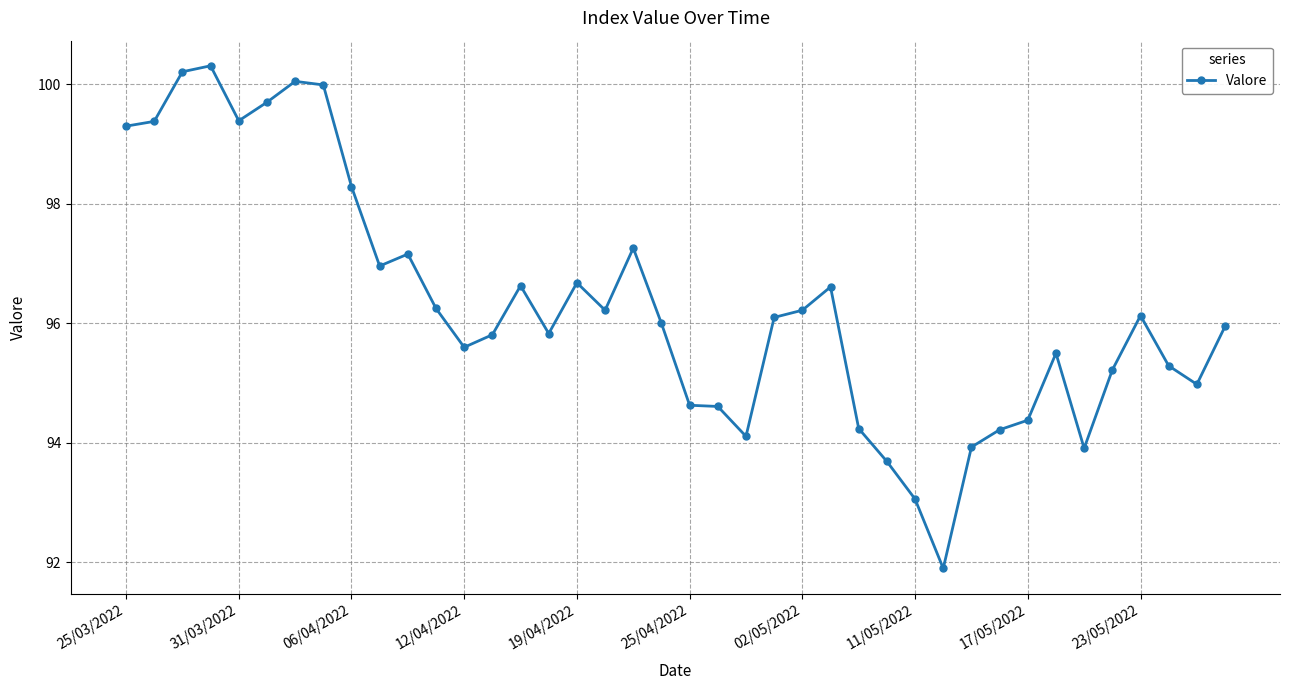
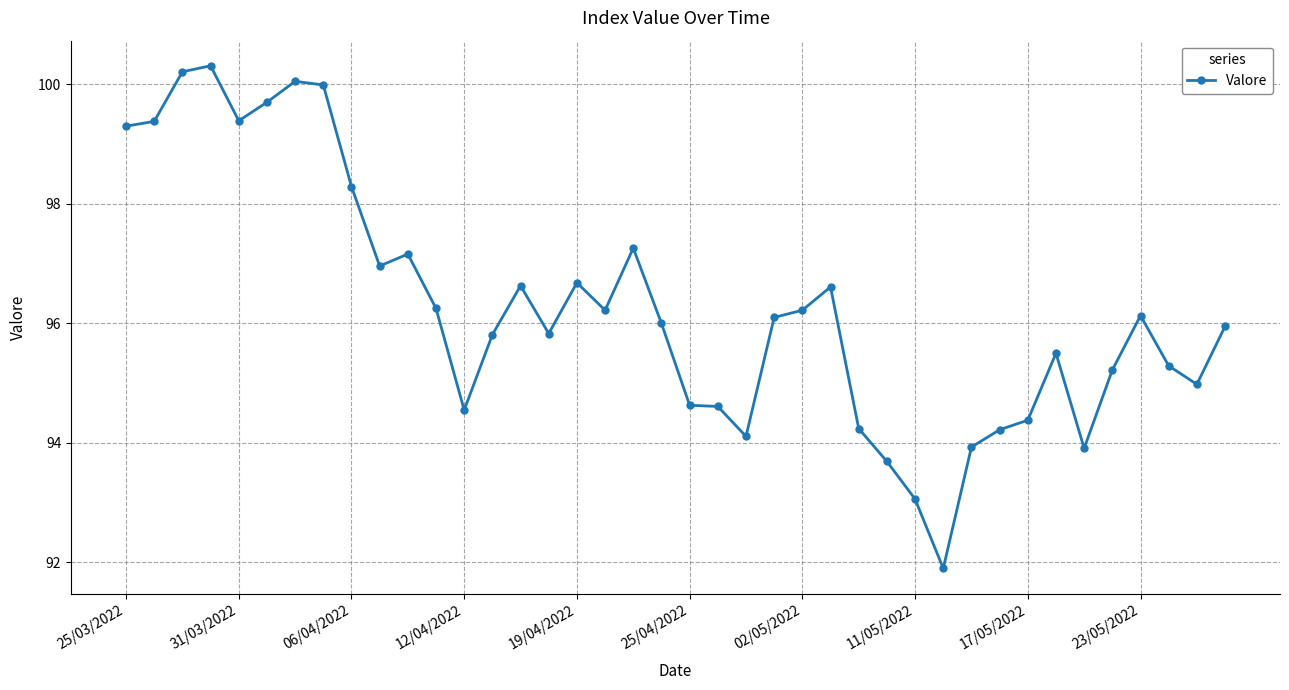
  {
    "25/03/2022": 99.3,
    "31/03/2022": 99.4,
    "06/04/2022": 98.3,
-   "12/04/2022": 95.6,
+   "12/04/2022": 94.6,
    "19/04/2022": 96.7,
    "25/04/2022": 94.6,
    "02/05/2022": 96.2,
    "11/05/2022": 93.1,
    "17/05/2022": 94.4,
    "23/05/2022": 96.1
  }
